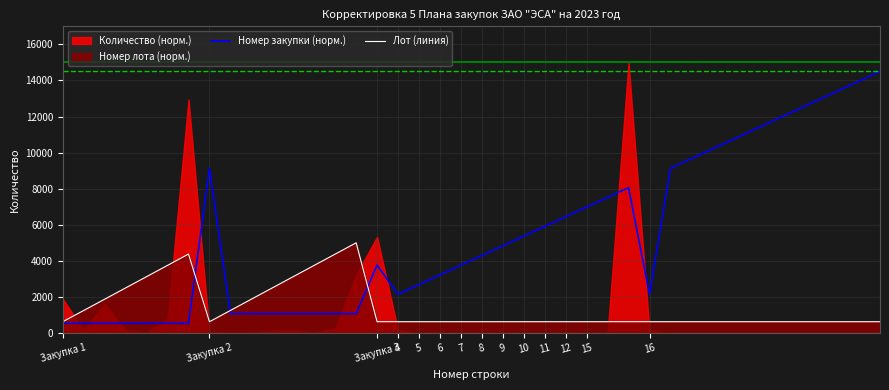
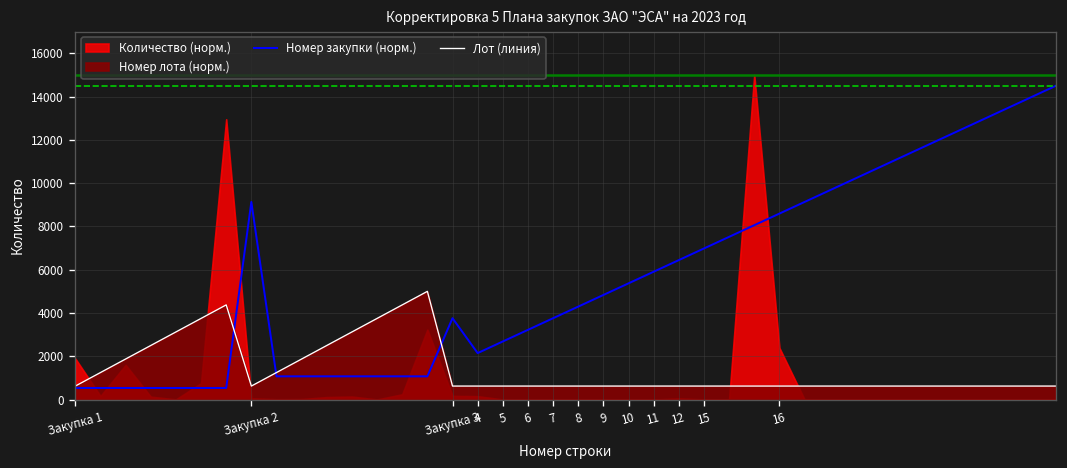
  {
    "Количество (норм.)": {
      "Закупка 1": 1900,
-     "Закупка 3": 5300,
-     "16": 100
+     "Закупка 3": 200,
+     "16": 2400
    },
    "Номер закупки (норм.)": {
      "Закупка 2": 9100,
      "Закупка 3": 3800,
      "8": 4300,
-     "16": 2100
+     "16": 8600
    },
    "Номер лота (норм.)": {
      "Закупка 2": 600,
      "Закупка 3": 600,
      "8": 600,
      "16": 600
    }
  }
